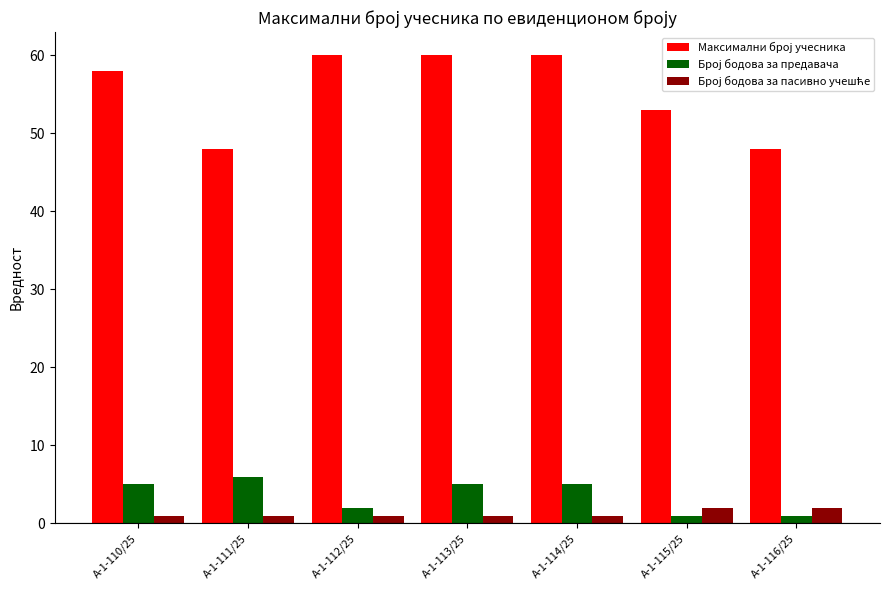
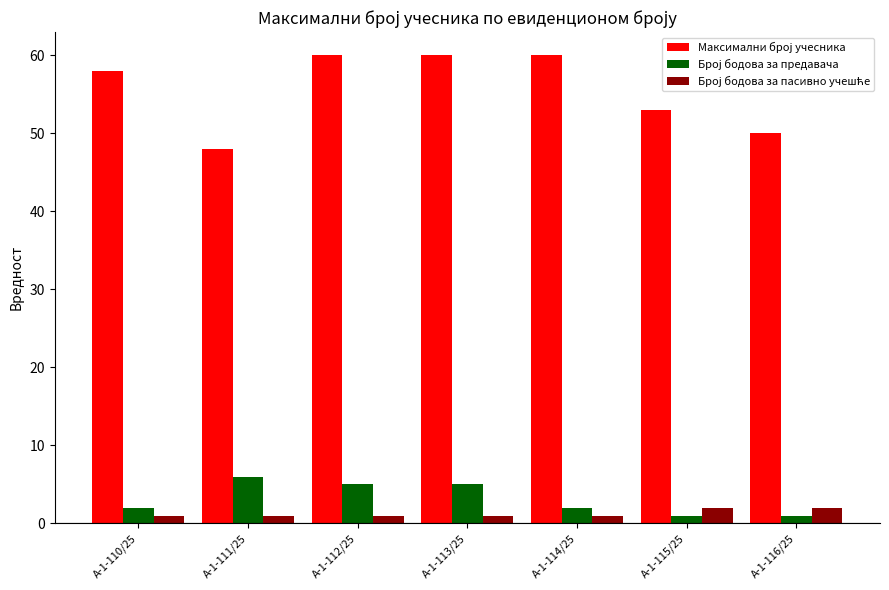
  {
    "Максимални број учесника": {
      "А-1-110/25": 58,
      "А-1-111/25": 48,
      "А-1-112/25": 60,
      "А-1-113/25": 60,
      "А-1-114/25": 60,
      "А-1-115/25": 53,
-     "А-1-116/25": 48
+     "А-1-116/25": 50
    },
    "Број бодова за предавача": {
-     "А-1-110/25": 5,
+     "А-1-110/25": 2,
      "А-1-111/25": 6,
-     "А-1-112/25": 2,
+     "А-1-112/25": 5,
      "А-1-113/25": 5,
-     "А-1-114/25": 5,
+     "А-1-114/25": 2,
      "А-1-115/25": 1,
      "А-1-116/25": 1
    },
    "Број бодова за пасивно учешће": {
      "А-1-110/25": 1,
      "А-1-111/25": 1,
      "А-1-112/25": 1,
      "А-1-113/25": 1,
      "А-1-114/25": 1,
      "А-1-115/25": 2,
      "А-1-116/25": 2
    }
  }
